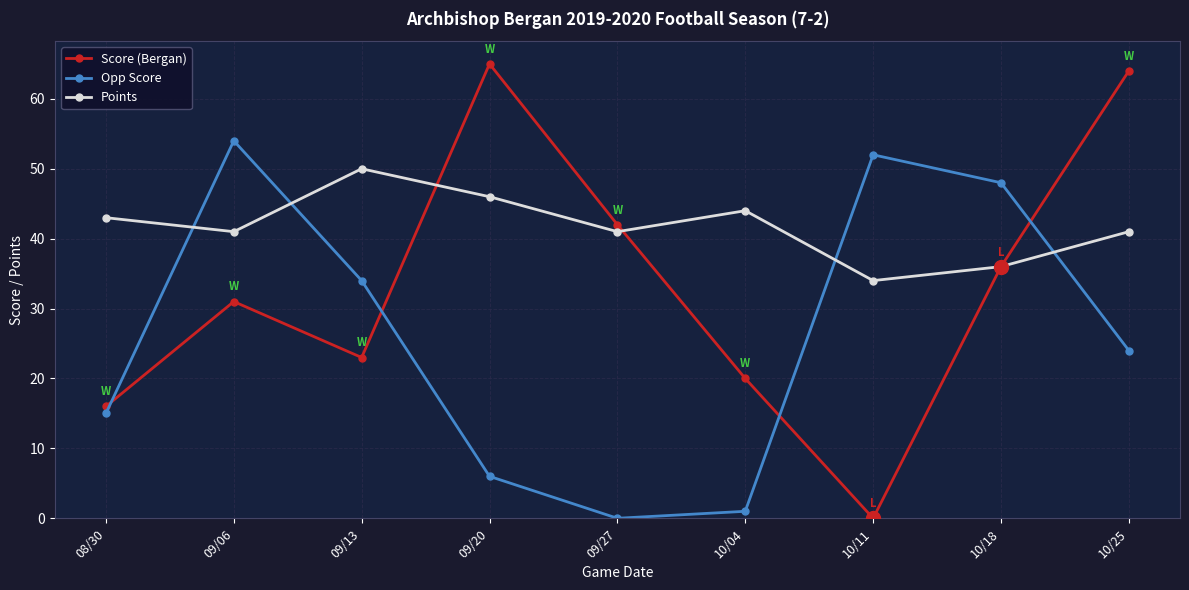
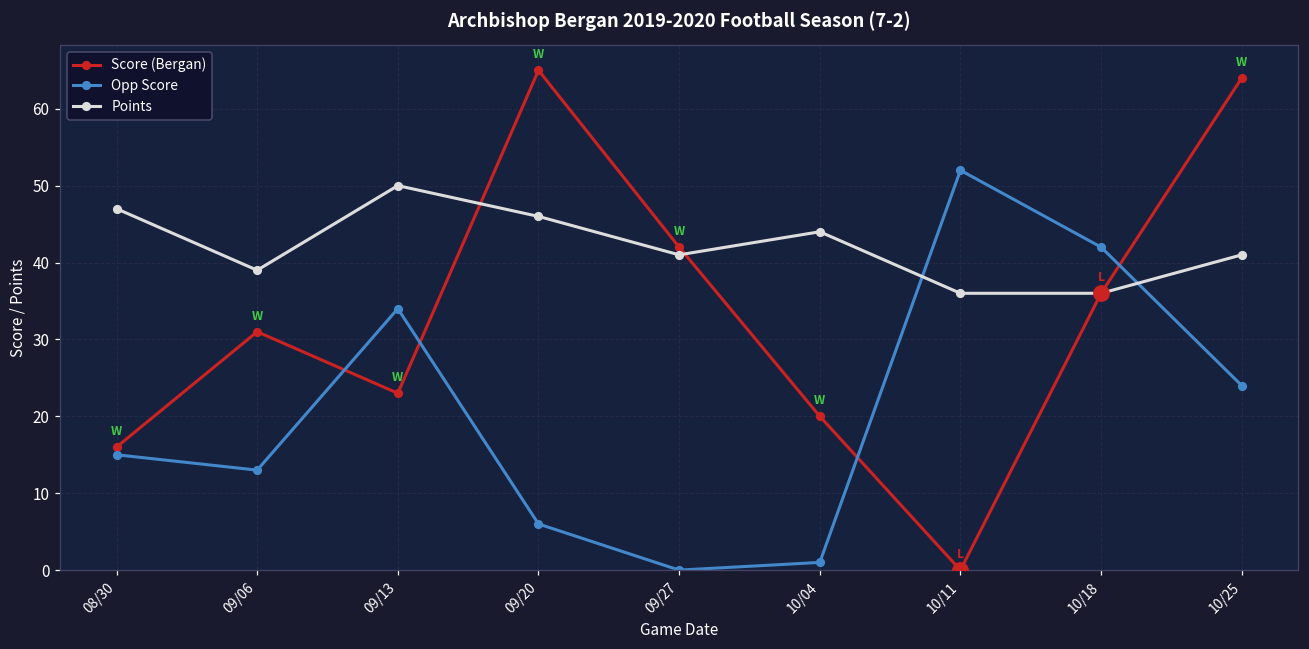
  {
    "Opp Score": {
      "08/30": 15,
-     "09/06": 54,
+     "09/06": 13,
      "09/13": 34,
      "09/20": 6,
      "09/27": 0,
      "10/04": 1,
      "10/11": 52,
-     "10/18": 48,
+     "10/18": 42,
      "10/25": 24
    },
    "Points": {
-     "08/30": 43,
-     "09/06": 41,
+     "08/30": 47,
+     "09/06": 39,
      "09/13": 50,
      "09/20": 46,
      "09/27": 41,
      "10/04": 44,
-     "10/11": 34,
+     "10/11": 36,
      "10/25": 41
    }
  }
